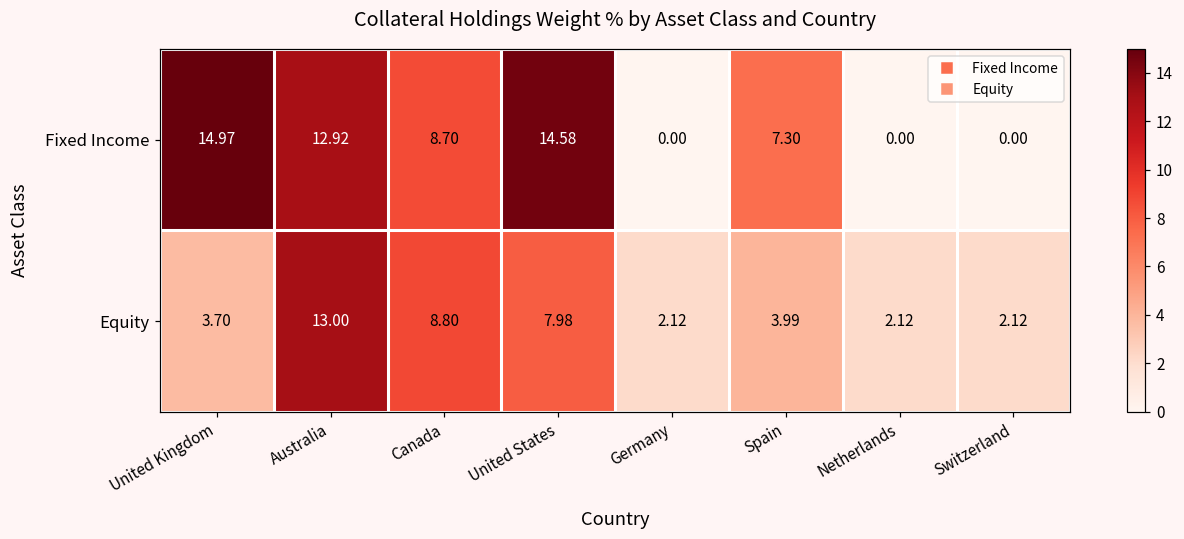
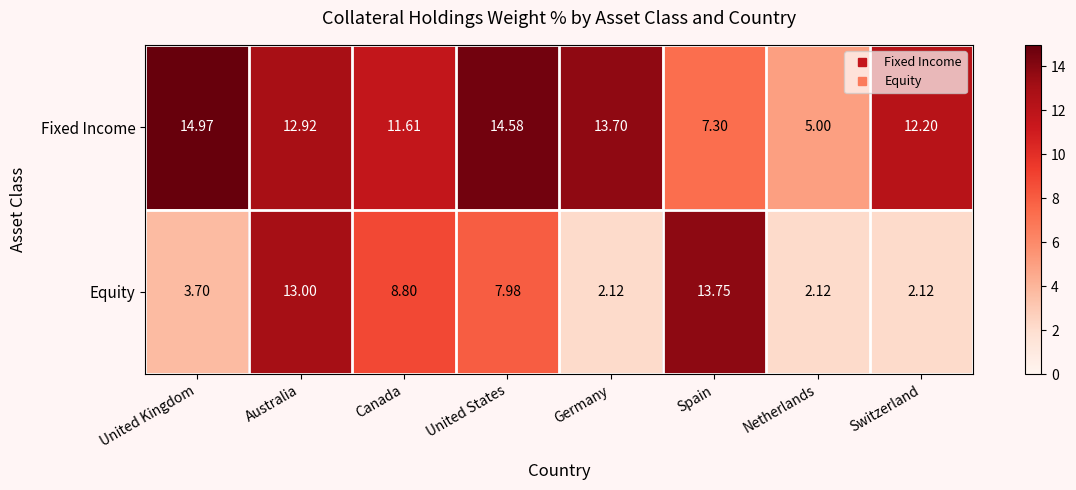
  {
    "Fixed Income": {
      "United Kingdom": 14.97,
      "Australia": 12.92,
-     "Canada": 8.70,
+     "Canada": 11.61,
      "United States": 14.58,
-     "Germany": 0.00,
+     "Germany": 13.70,
      "Spain": 7.30,
-     "Netherlands": 0.00,
-     "Switzerland": 0.00
+     "Netherlands": 5.00,
+     "Switzerland": 12.20
    },
    "Equity": {
      "United Kingdom": 3.70,
      "Australia": 13.00,
      "Canada": 8.80,
      "United States": 7.98,
      "Germany": 2.12,
-     "Spain": 3.99,
+     "Spain": 13.75,
      "Netherlands": 2.12,
      "Switzerland": 2.12
    }
  }
